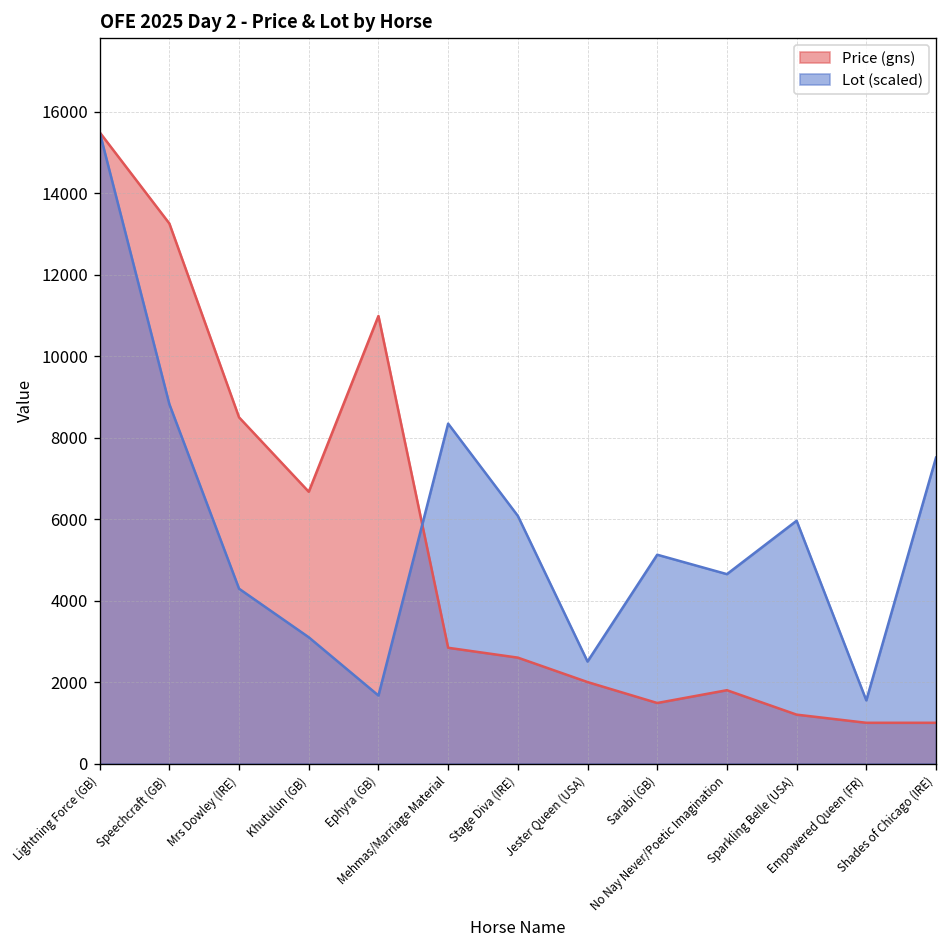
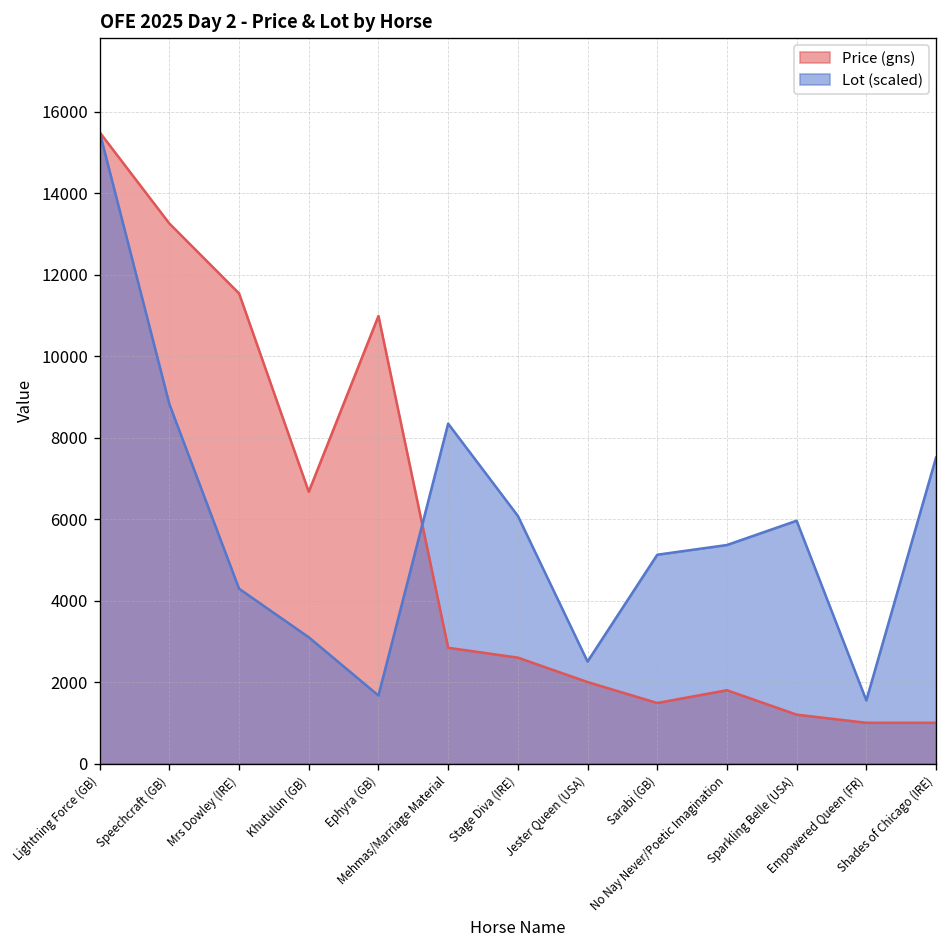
  {
    "Price (gns)": {
      "Speechcraft (GB)": 13300,
-     "Mrs Dowley (IRE)": 8500,
+     "Mrs Dowley (IRE)": 11500,
      "Khutulun (GB)": 6700,
      "Ephyra (GB)": 11000,
      "Mehmas/Marriage Material": 2800,
      "Stage Diva (IRE)": 2600,
      "Jester Queen (USA)": 2000,
      "Sarabi (GB)": 1500,
      "No Nay Never/Poetic Imagination": 1800,
      "Sparkling Belle (USA)": 1200,
      "Empowered Queen (FR)": 1000,
      "Shades of Chicago (IRE)": 1000
    },
    "Lot (scaled)": {
      "Speechcraft (GB)": 8800,
      "Mrs Dowley (IRE)": 4300,
      "Khutulun (GB)": 3100,
      "Ephyra (GB)": 1700,
      "Mehmas/Marriage Material": 8300,
      "Stage Diva (IRE)": 6100,
      "Jester Queen (USA)": 2500,
      "Sarabi (GB)": 5100,
-     "No Nay Never/Poetic Imagination": 4700,
+     "No Nay Never/Poetic Imagination": 5400,
      "Sparkling Belle (USA)": 6000,
      "Empowered Queen (FR)": 1600,
      "Shades of Chicago (IRE)": 7500
    }
  }
